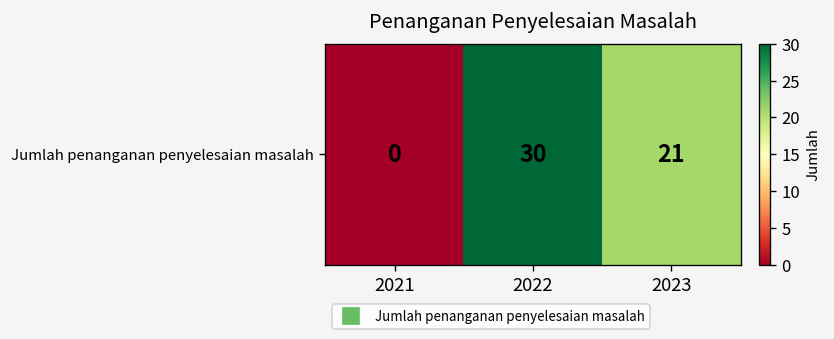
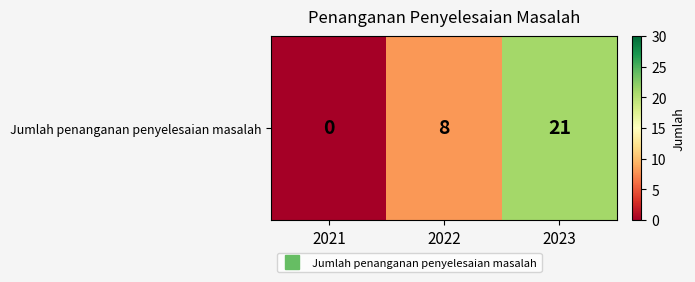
  {
    "Jumlah penanganan penyelesaian masalah": {
      "2021": 0,
-     "2022": 30,
+     "2022": 8,
      "2023": 21
    }
  }
